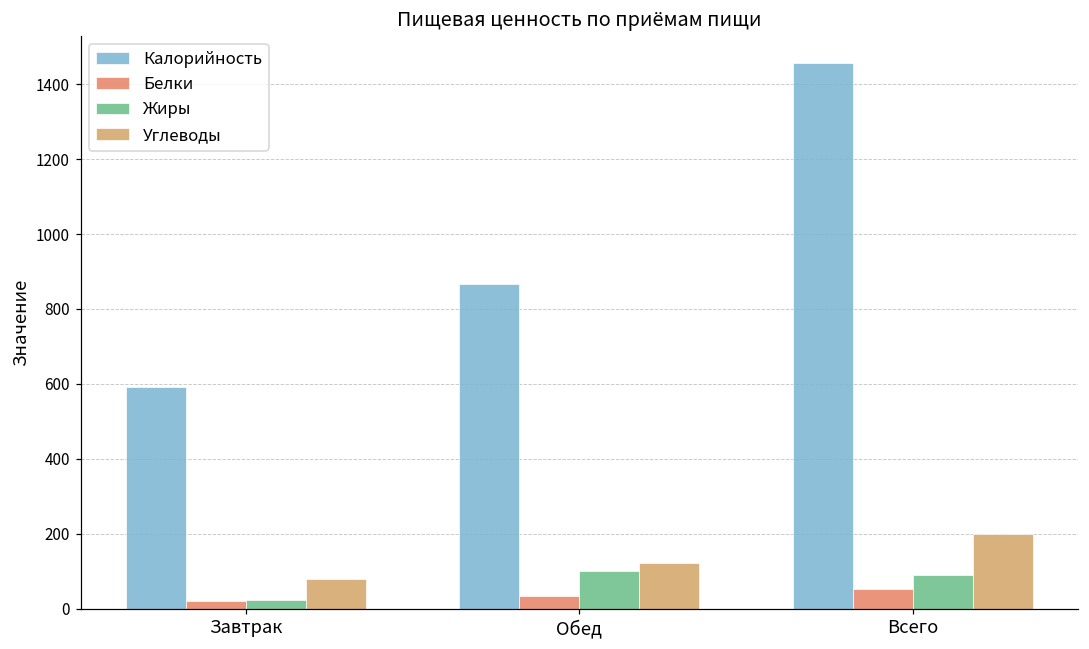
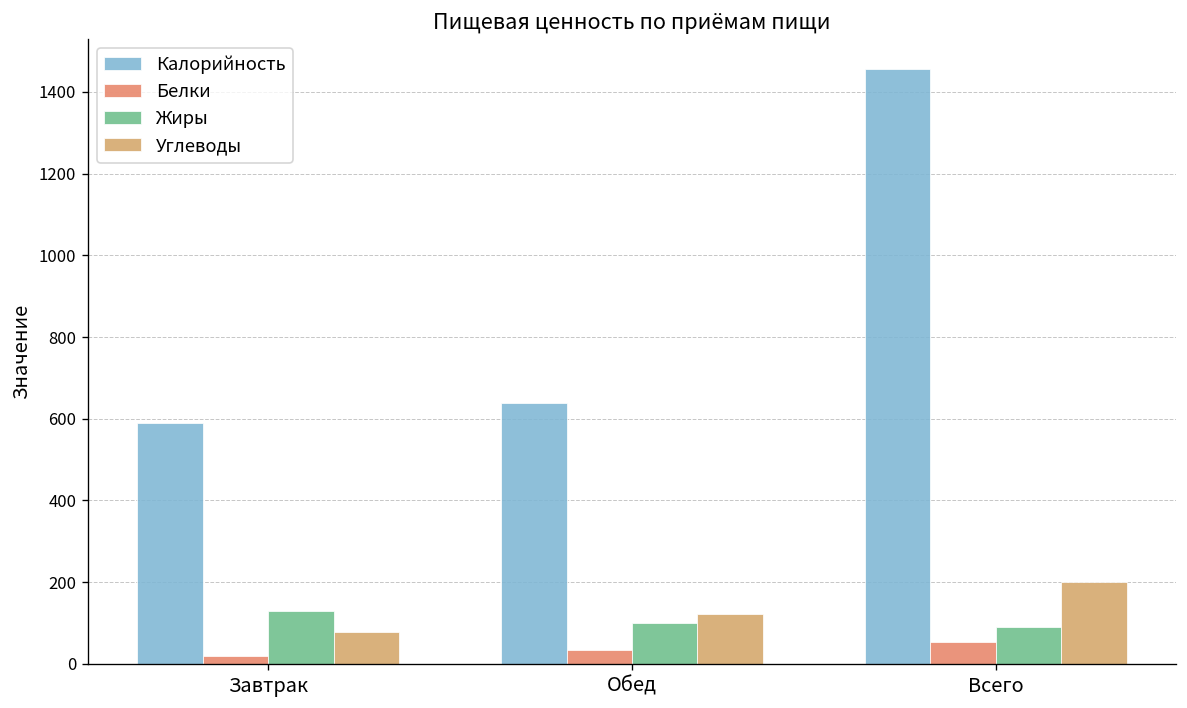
  {
    "Калорийность": {
      "Завтрак": 590,
-     "Обед": 870,
+     "Обед": 640,
      "Всего": 1460
    },
    "Жиры": {
-     "Завтрак": 20,
+     "Завтрак": 130,
      "Обед": 100,
      "Всего": 90
    }
  }
